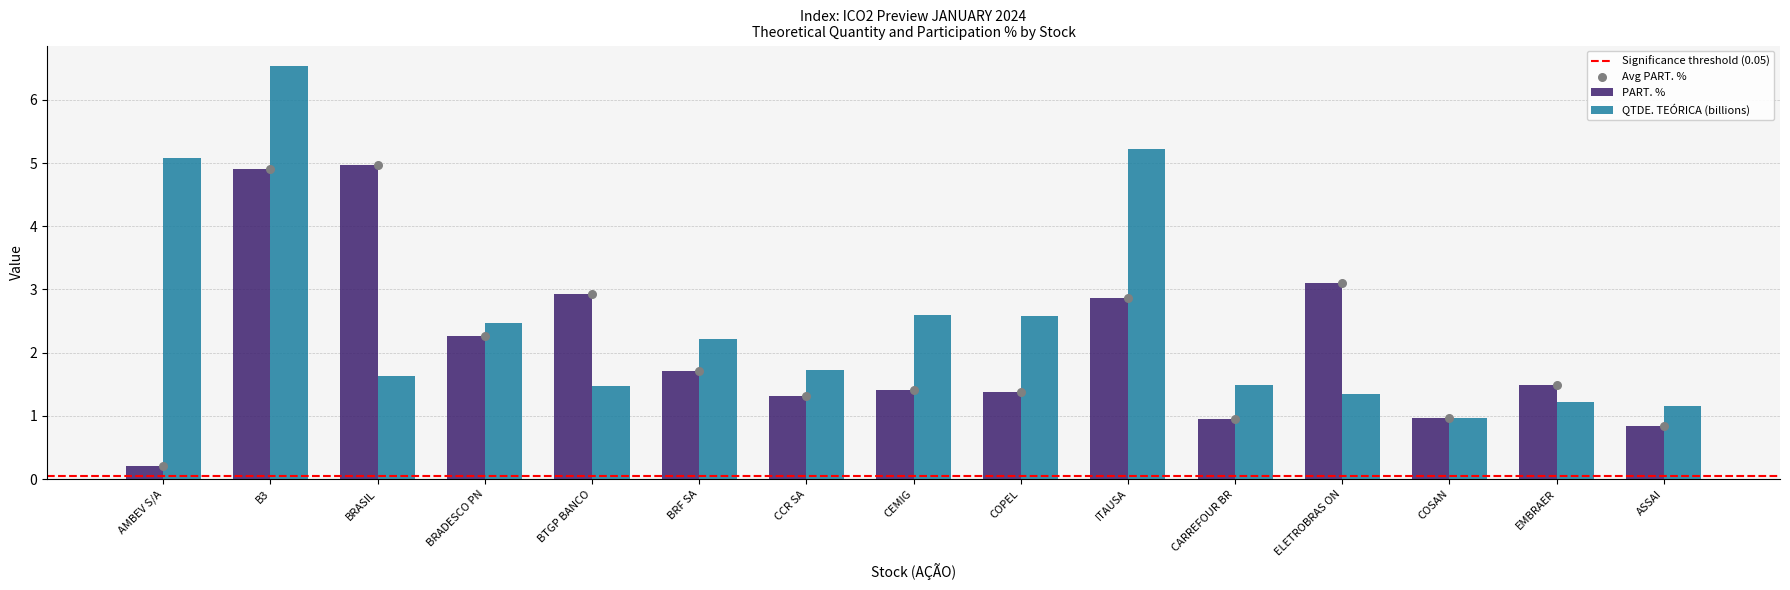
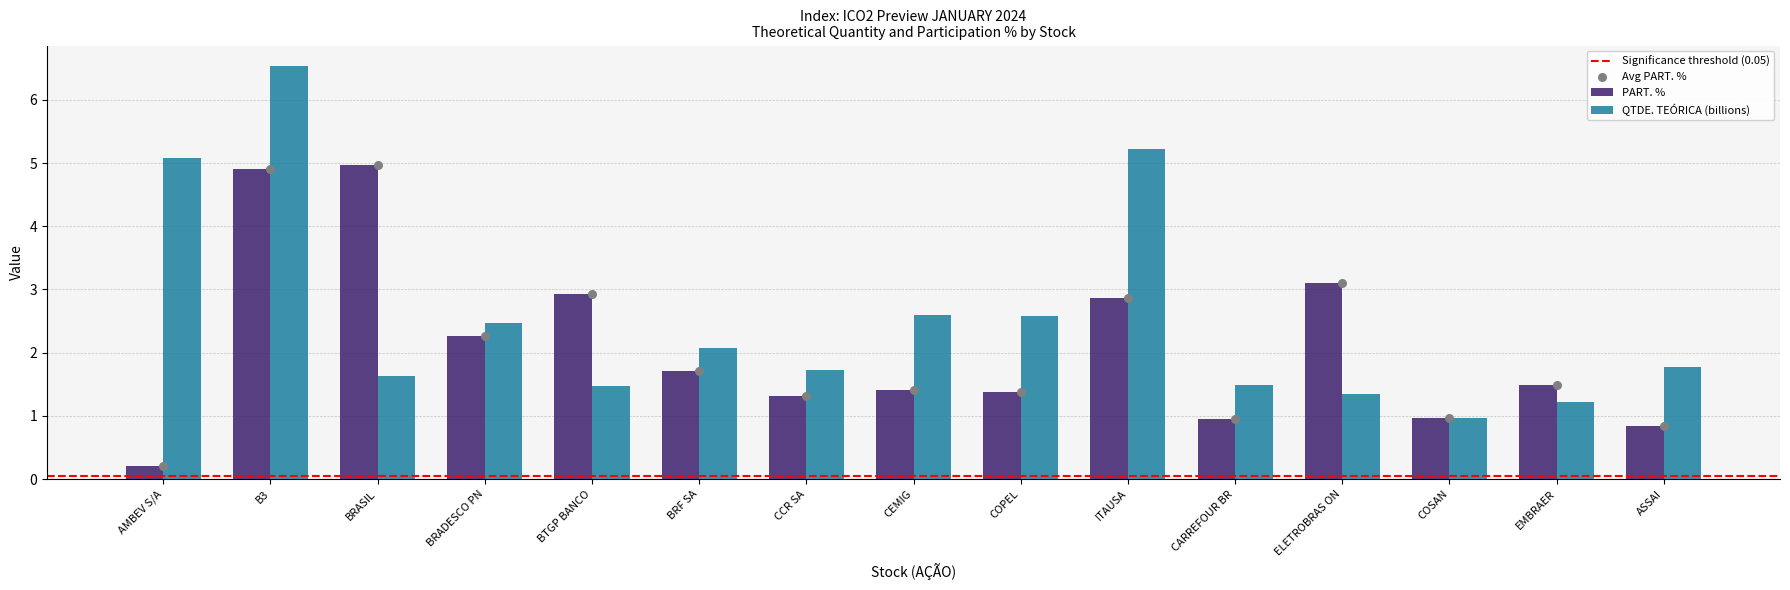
  {
    "PART. %": {
      "AMBEV S/A": 0.2,
      "B3": 4.9,
      "BRASIL": 5.0,
      "BRADESCO PN": 2.3,
      "BTGP BANCO": 2.9,
      "BRF SA": 1.7,
      "CCR SA": 1.3,
      "CEMIG": 1.4,
      "COPEL": 1.4,
      "ITAUSA": 2.9,
      "CARREFOUR BR": 0.9,
      "ELETROBRAS ON": 3.1,
      "COSAN": 1.0,
      "EMBRAER": 1.5,
      "ASSAI": 0.8
    },
    "QTDE. TEÓRICA (billions)": {
      "AMBEV S/A": 5.1,
      "B3": 6.5,
      "BRASIL": 1.6,
      "BRADESCO PN": 2.5,
      "BTGP BANCO": 1.5,
-     "BRF SA": 2.2,
+     "BRF SA": 2.1,
      "CCR SA": 1.7,
      "CEMIG": 2.6,
      "COPEL": 2.6,
      "ITAUSA": 5.2,
      "CARREFOUR BR": 1.5,
      "ELETROBRAS ON": 1.3,
      "COSAN": 1.0,
      "EMBRAER": 1.2,
-     "ASSAI": 1.2
+     "ASSAI": 1.8
    }
  }
